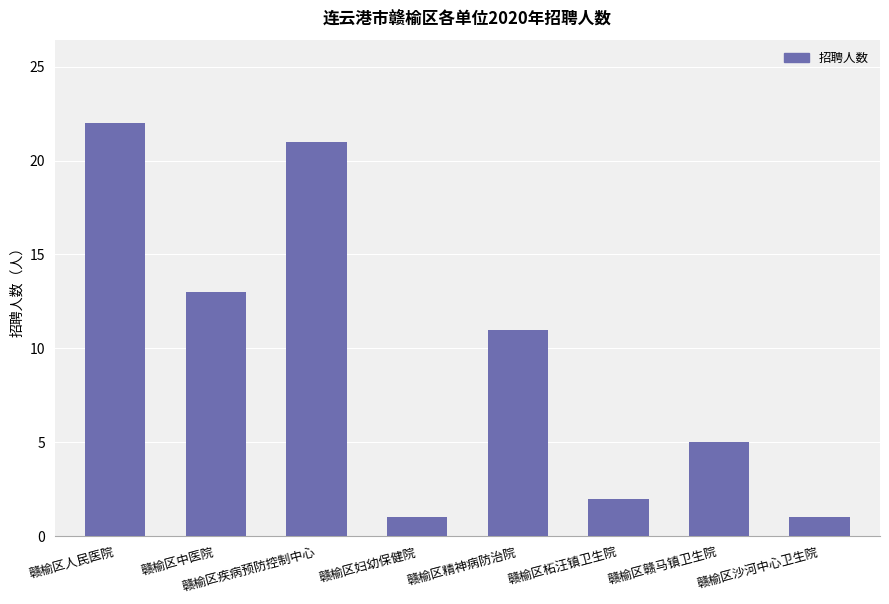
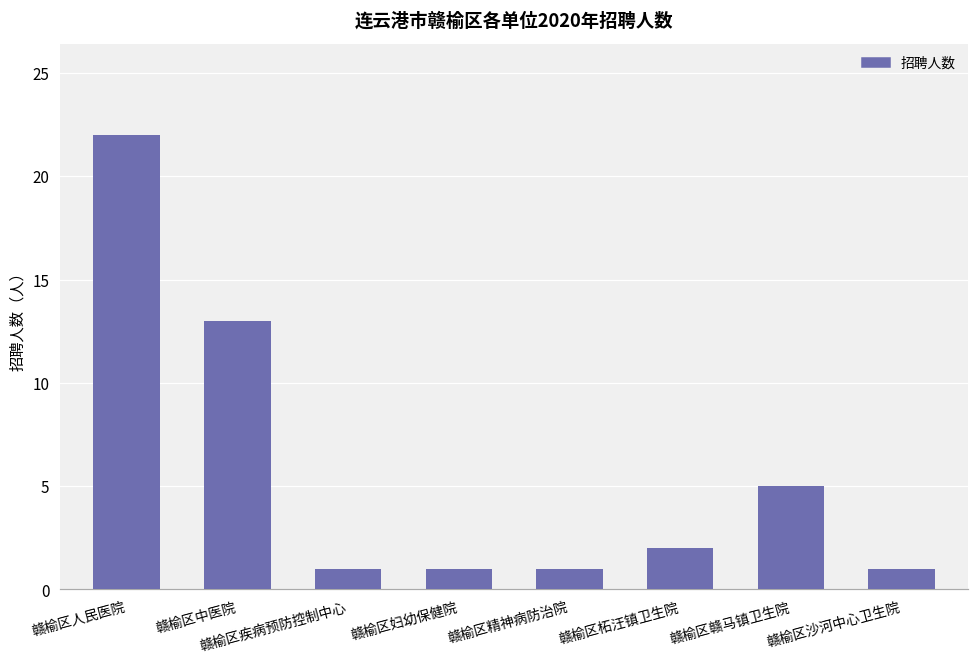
  {
    "赣榆区人民医院": 22,
    "赣榆区中医院": 13,
-   "赣榆区疾病预防控制中心": 21,
+   "赣榆区疾病预防控制中心": 1,
    "赣榆区妇幼保健院": 1,
-   "赣榆区精神病防治院": 11,
+   "赣榆区精神病防治院": 1,
    "赣榆区柘汪镇卫生院": 2,
    "赣榆区赣马镇卫生院": 5,
    "赣榆区沙河中心卫生院": 1
  }
